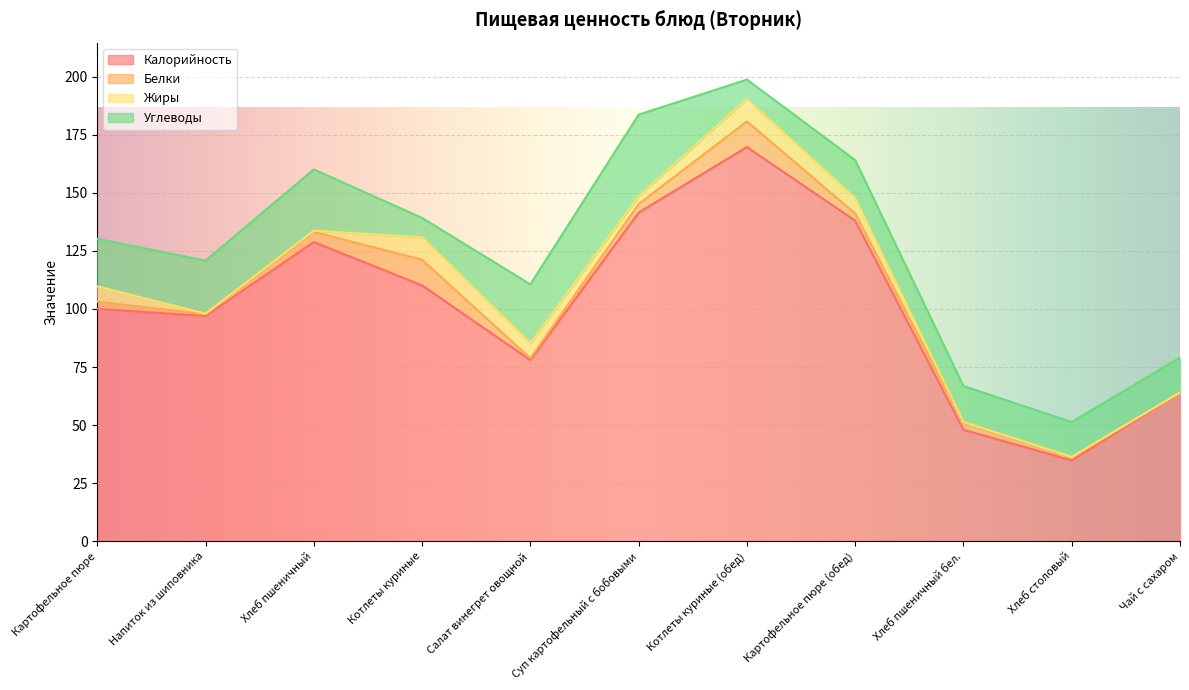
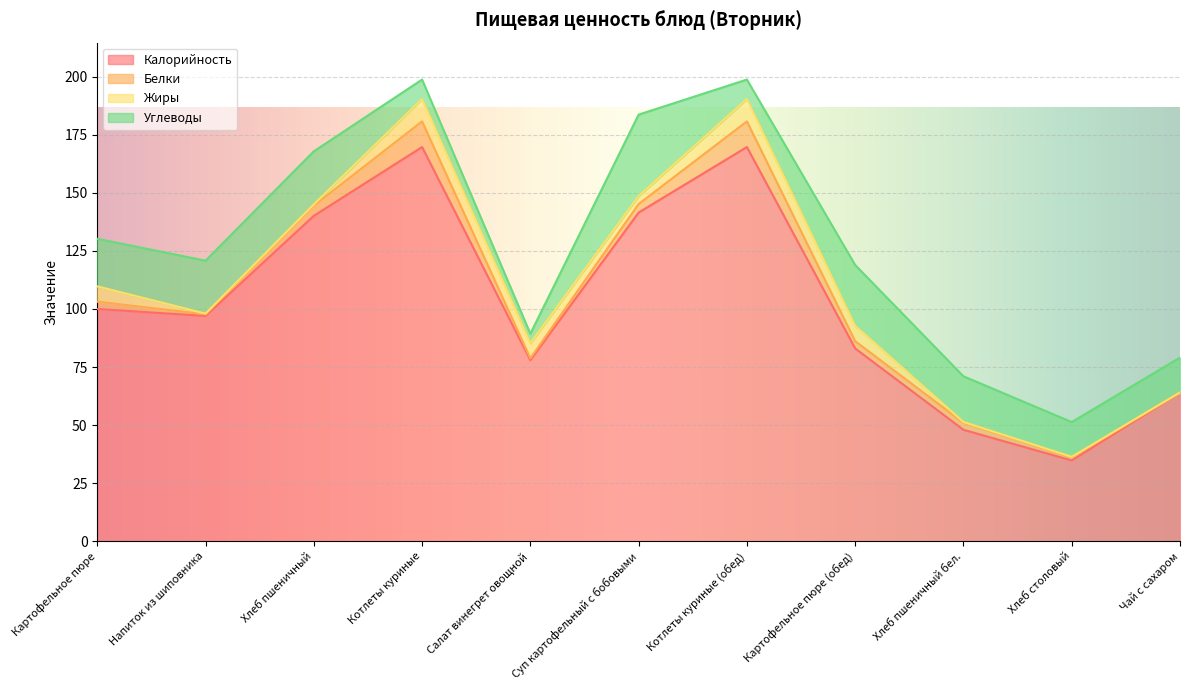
  {
    "Калорийность": {
      "Картофельное пюре": 100,
-     "Хлеб пшеничный": 129,
-     "Котлеты куриные": 110,
+     "Хлеб пшеничный": 140,
+     "Котлеты куриные": 170,
      "Суп картофельный с бобовыми": 142,
      "Котлеты куриные (обед)": 170,
-     "Картофельное пюре (обед)": 138,
+     "Картофельное пюре (обед)": 83,
      "Хлеб пшеничный бел.": 48,
      "Хлеб столовый": 35
    },
    "Углеводы": {
      "Картофельное пюре": 20,
      "Напиток из шиповника": 23,
-     "Хлеб пшеничный": 26,
+     "Хлеб пшеничный": 23,
      "Котлеты куриные": 8,
-     "Салат винегрет овощной": 25,
+     "Салат винегрет овощной": 4,
      "Суп картофельный с бобовыми": 35,
      "Котлеты куриные (обед)": 8,
-     "Картофельное пюре (обед)": 16,
-     "Хлеб пшеничный бел.": 15,
+     "Картофельное пюре (обед)": 26,
+     "Хлеб пшеничный бел.": 20,
      "Хлеб столовый": 15,
      "Чай с сахаром": 15
    }
  }
